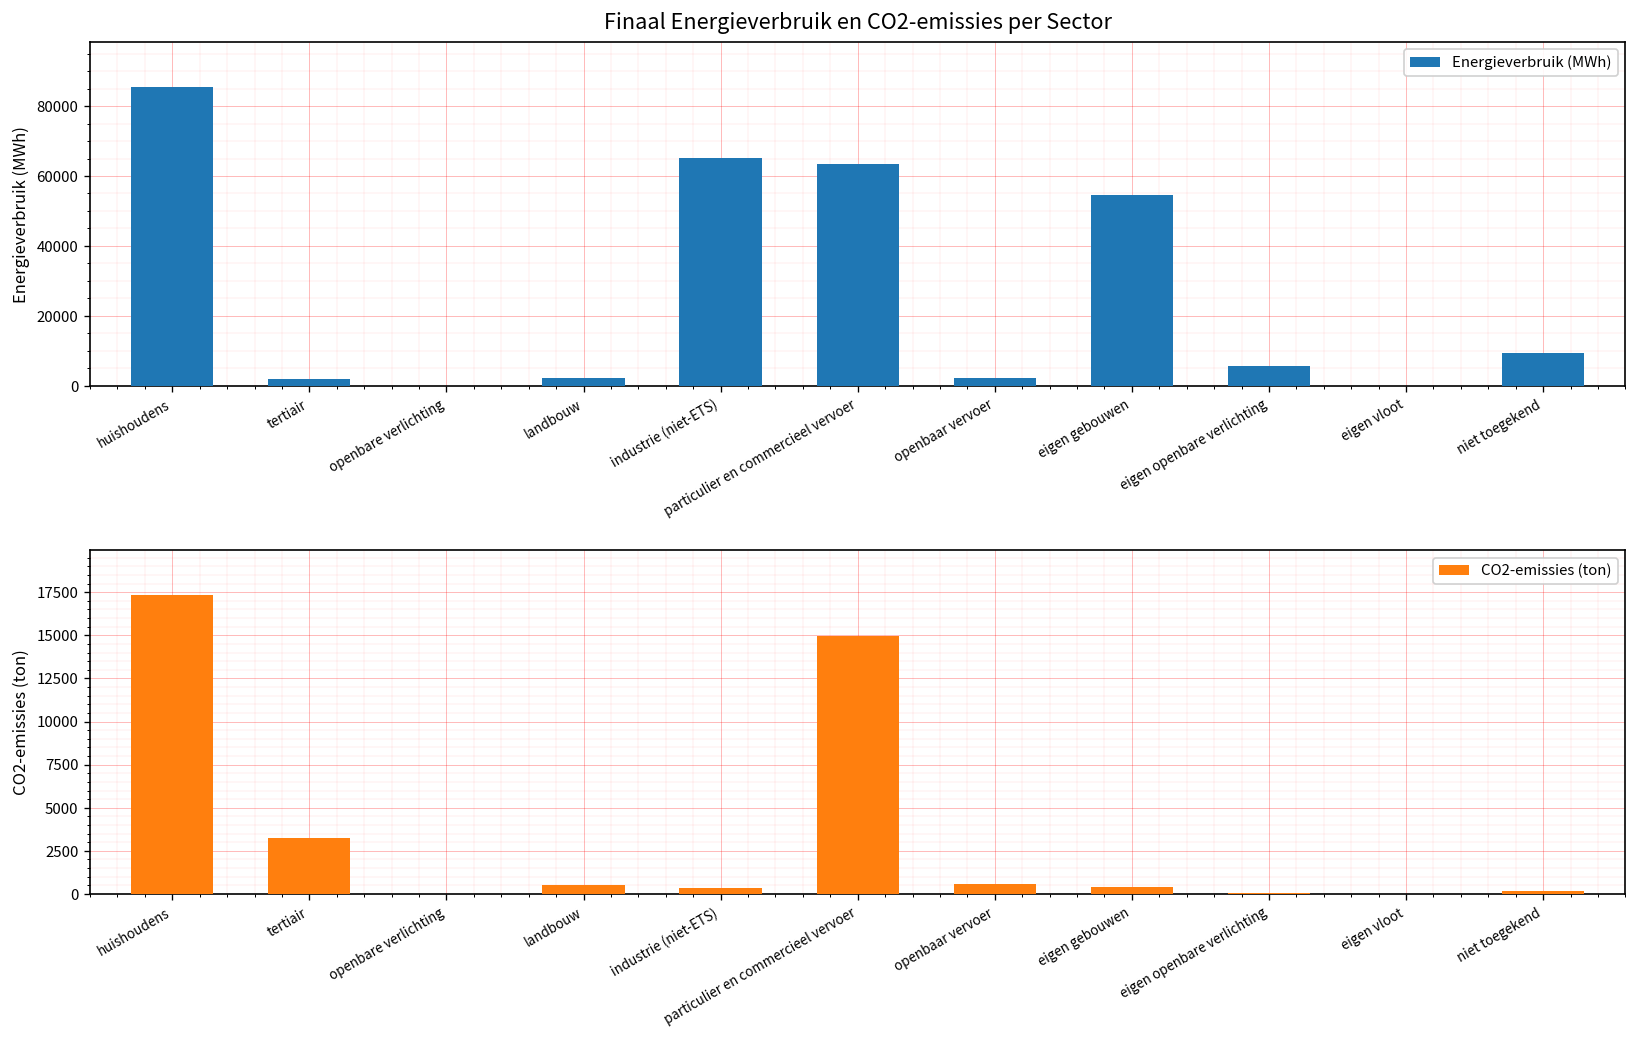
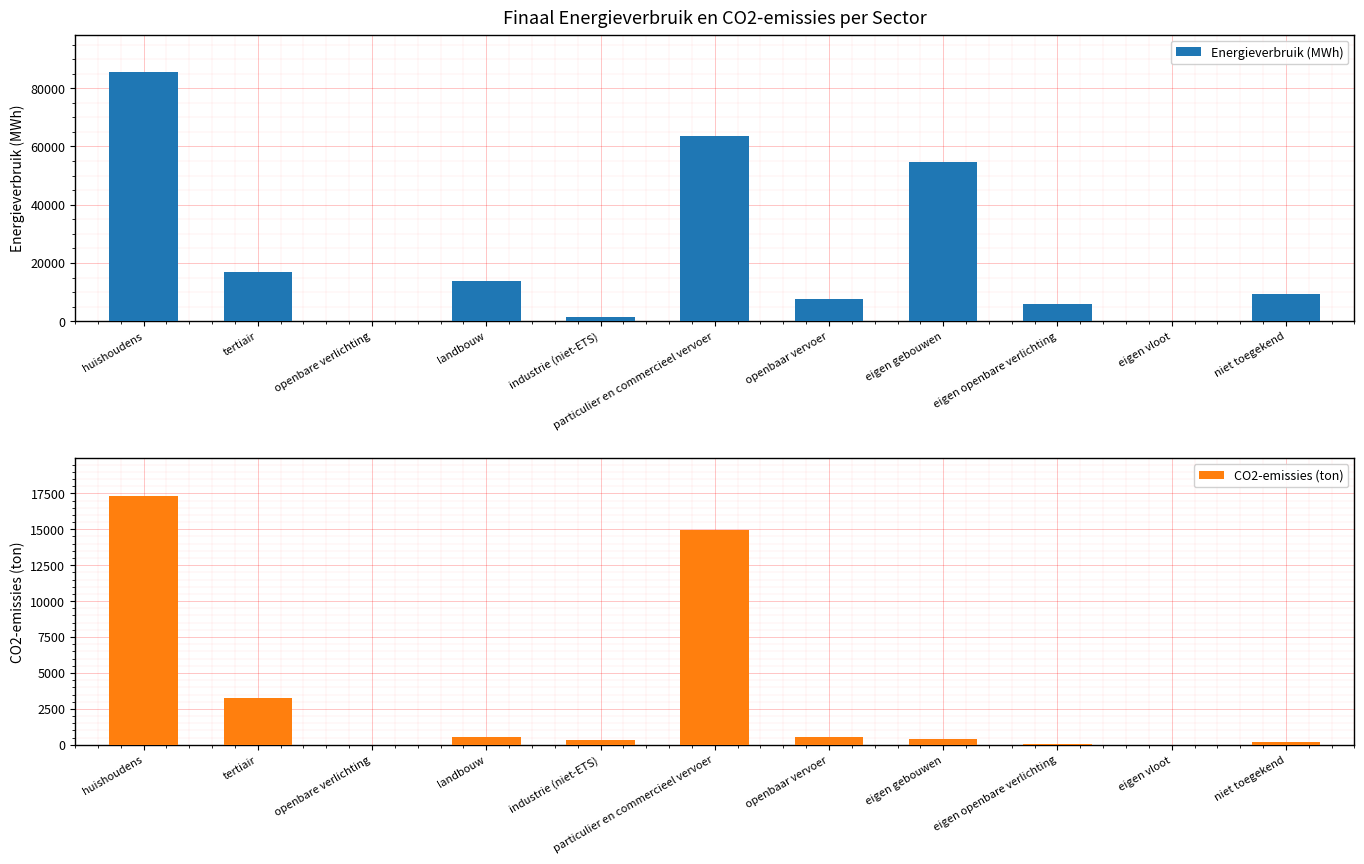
  {
    "Finaal Energieverbruik en CO2-emissies per Sector": {
      "huishoudens": 86000,
-     "tertiair": 2000,
+     "tertiair": 17000,
      "openbare verlichting": 0,
-     "landbouw": 2000,
-     "industrie (niet-ETS)": 65000,
+     "landbouw": 14000,
+     "industrie (niet-ETS)": 2000,
      "particulier en commercieel vervoer": 64000,
-     "openbaar vervoer": 2000,
+     "openbaar vervoer": 8000,
      "eigen gebouwen": 55000,
      "eigen openbare verlichting": 6000,
      "eigen vloot": 0,
      "niet toegekend": 9000
    }
  }
